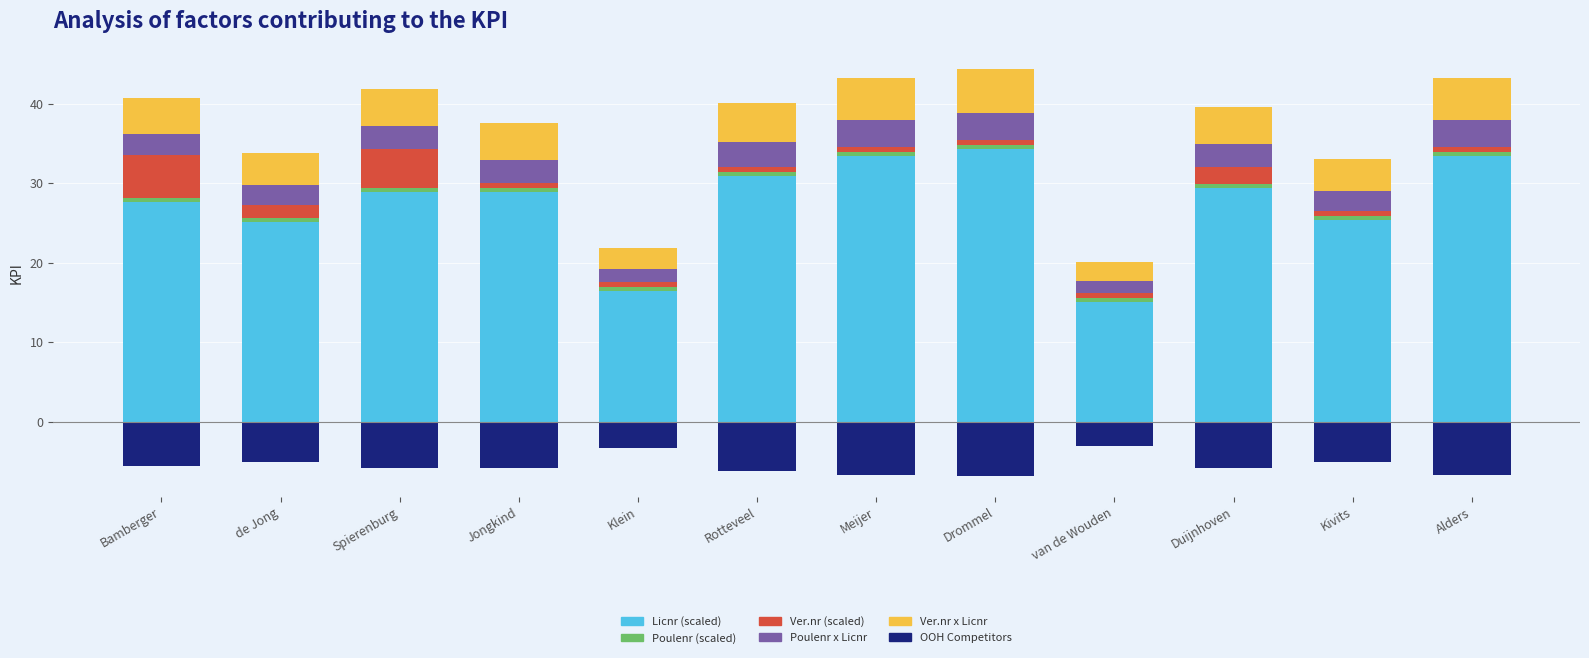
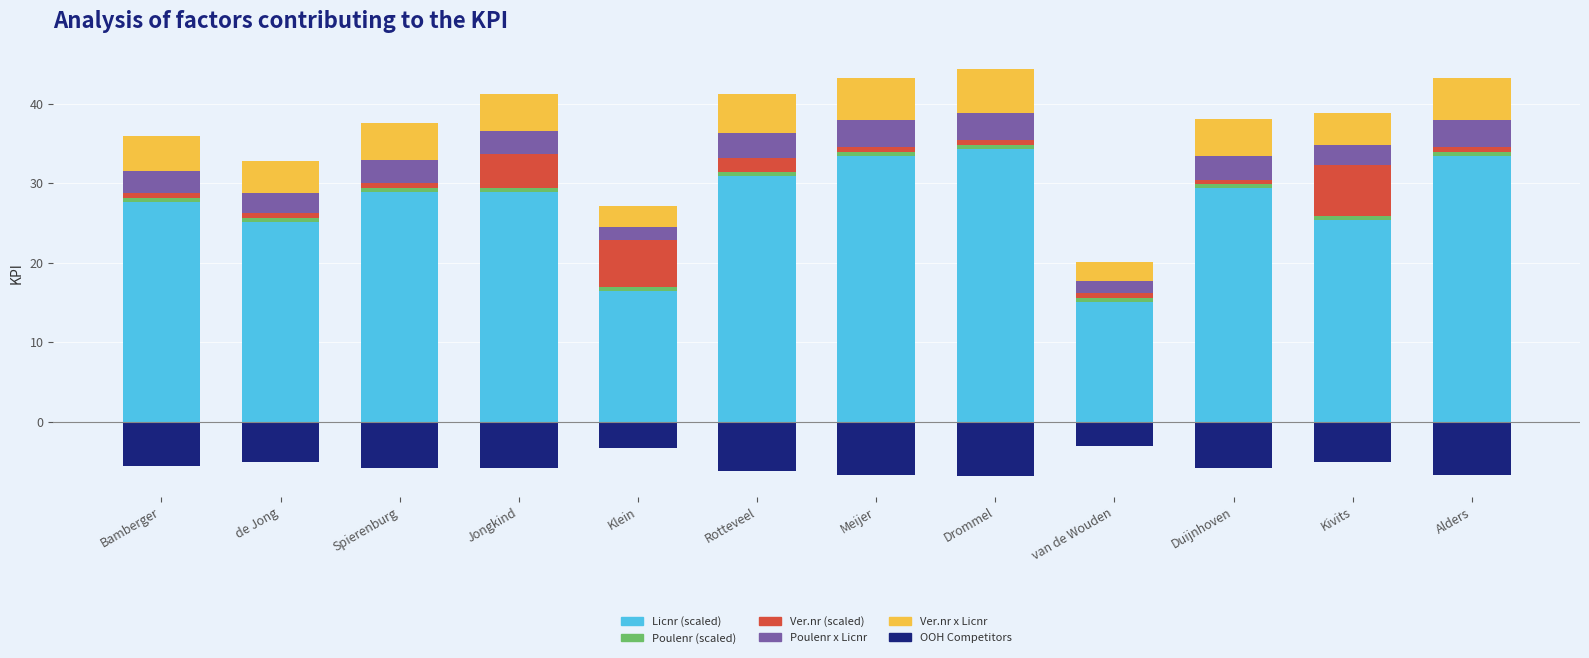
  {
    "Licnr (scaled)": {
      "Bamberger": 28,
      "de Jong": 25,
      "Spierenburg": 29,
      "Jongkind": 29,
      "Klein": 16,
      "Rotteveel": 31,
      "Meijer": 33,
      "Drommel": 34,
      "van de Wouden": 15,
      "Duijnhoven": 29,
      "Kivits": 25,
      "Alders": 33
    },
    "Poulenr (scaled)": {
      "Bamberger": 1,
      "de Jong": 1,
      "Spierenburg": 1,
      "Jongkind": 1,
      "Klein": 1,
      "Rotteveel": 1,
      "Meijer": 1,
      "Drommel": 1,
      "van de Wouden": 1,
      "Duijnhoven": 1,
      "Kivits": 1,
      "Alders": 1
    },
    "Ver.nr (scaled)": {
-     "Bamberger": 5,
-     "de Jong": 2,
-     "Spierenburg": 5,
-     "Jongkind": 1,
-     "Klein": 1,
-     "Rotteveel": 1,
+     "Bamberger": 1,
+     "de Jong": 1,
+     "Spierenburg": 1,
+     "Jongkind": 4,
+     "Klein": 6,
+     "Rotteveel": 2,
      "Meijer": 1,
      "Drommel": 1,
      "van de Wouden": 1,
-     "Duijnhoven": 2,
-     "Kivits": 1,
+     "Duijnhoven": 1,
+     "Kivits": 6,
      "Alders": 1
    },
    "Poulenr x Licnr": {
      "Bamberger": 3,
      "de Jong": 3,
      "Spierenburg": 3,
      "Jongkind": 3,
      "Klein": 2,
      "Rotteveel": 3,
      "Meijer": 3,
      "Drommel": 3,
      "van de Wouden": 2,
      "Duijnhoven": 3,
      "Kivits": 3,
      "Alders": 3
    },
    "Ver.nr x Licnr": {
      "Bamberger": 4,
      "de Jong": 4,
      "Spierenburg": 5,
      "Jongkind": 5,
      "Klein": 3,
      "Rotteveel": 5,
      "Meijer": 5,
      "Drommel": 5,
      "van de Wouden": 2,
      "Duijnhoven": 5,
      "Kivits": 4,
      "Alders": 5
    },
    "OOH Competitors": {
      "Bamberger": -6,
      "de Jong": -5,
      "Spierenburg": -6,
      "Jongkind": -6,
      "Klein": -3,
      "Rotteveel": -6,
      "Meijer": -7,
      "Drommel": -7,
      "van de Wouden": -3,
      "Duijnhoven": -6,
      "Kivits": -5,
      "Alders": -7
    }
  }
